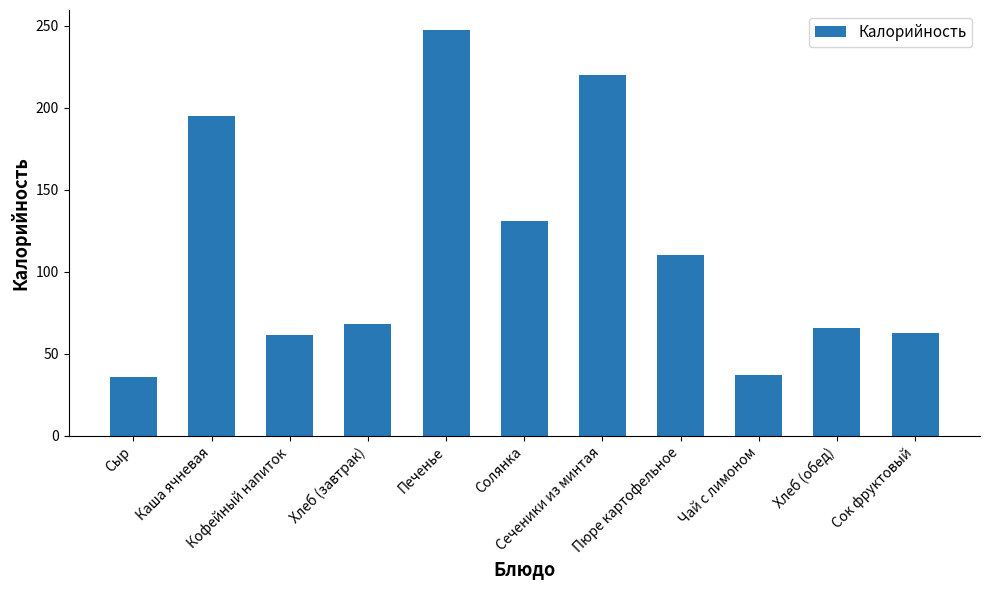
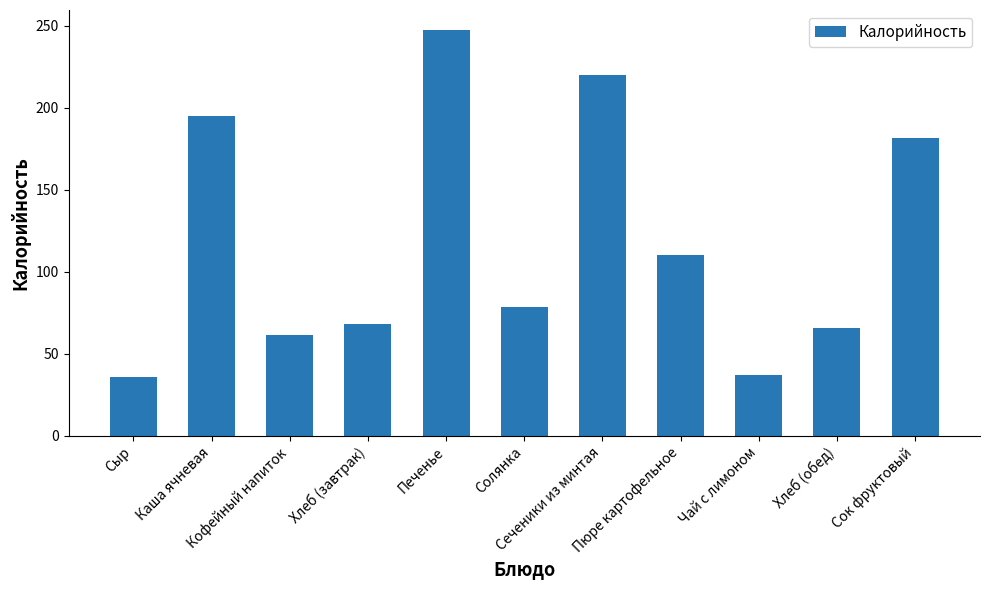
  {
    "Сыр": 36,
    "Каша ячневая": 195,
    "Кофейный напиток": 61,
    "Хлеб (завтрак)": 68,
    "Печенье": 247,
-   "Солянка": 131,
+   "Солянка": 78,
    "Сеченики из минтая": 220,
    "Пюре картофельное": 110,
    "Чай с лимоном": 37,
    "Хлеб (обед)": 66,
-   "Сок фруктовый": 63
+   "Сок фруктовый": 182
  }
